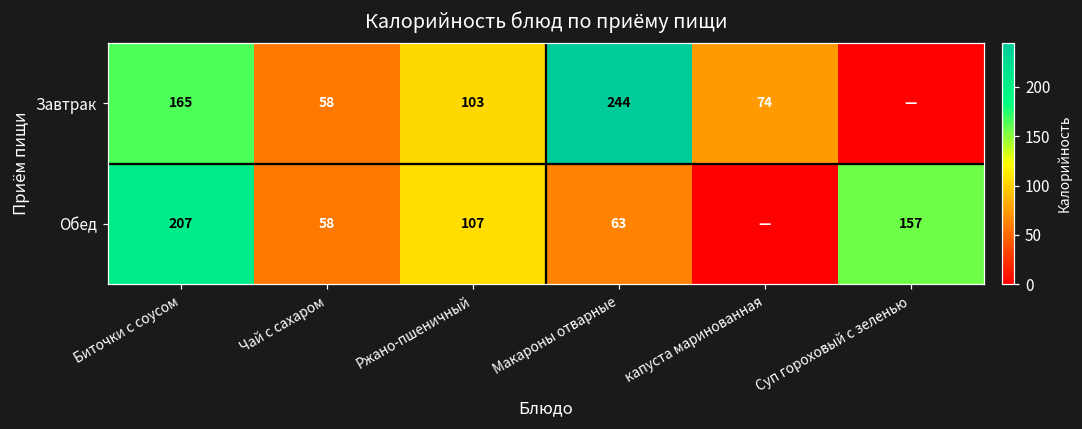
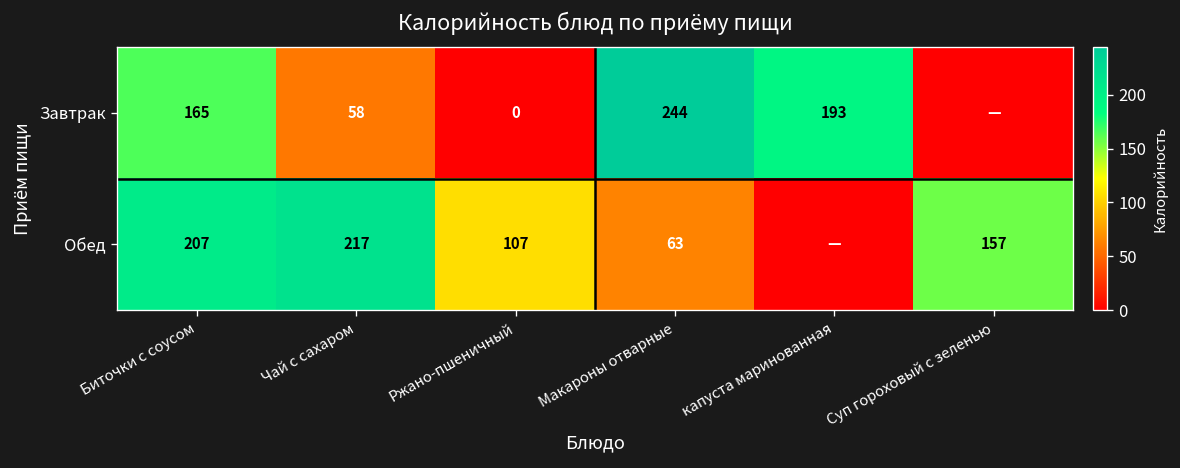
  {
    "Завтрак": {
      "Биточки с соусом": 165,
      "Чай с сахаром": 58,
-     "Ржано-пшеничный": 103,
+     "Ржано-пшеничный": 0,
      "Макароны отварные": 244,
-     "капуста маринованная": 74
+     "капуста маринованная": 193
    },
    "Обед": {
      "Биточки с соусом": 207,
-     "Чай с сахаром": 58,
+     "Чай с сахаром": 217,
      "Ржано-пшеничный": 107,
      "Макароны отварные": 63,
      "Суп гороховый с зеленью": 157
    }
  }
